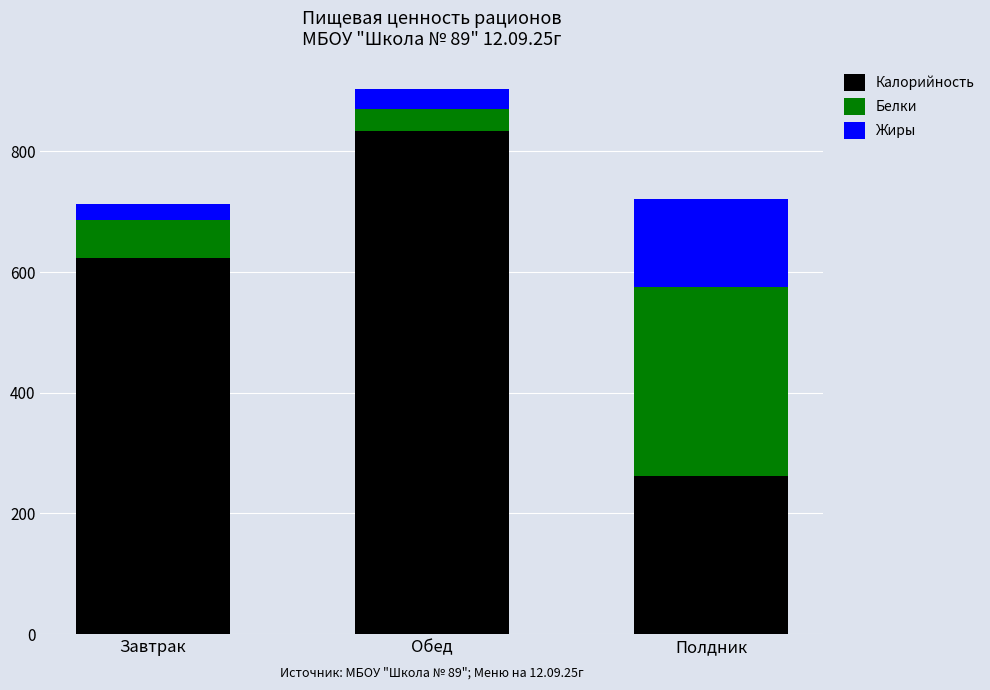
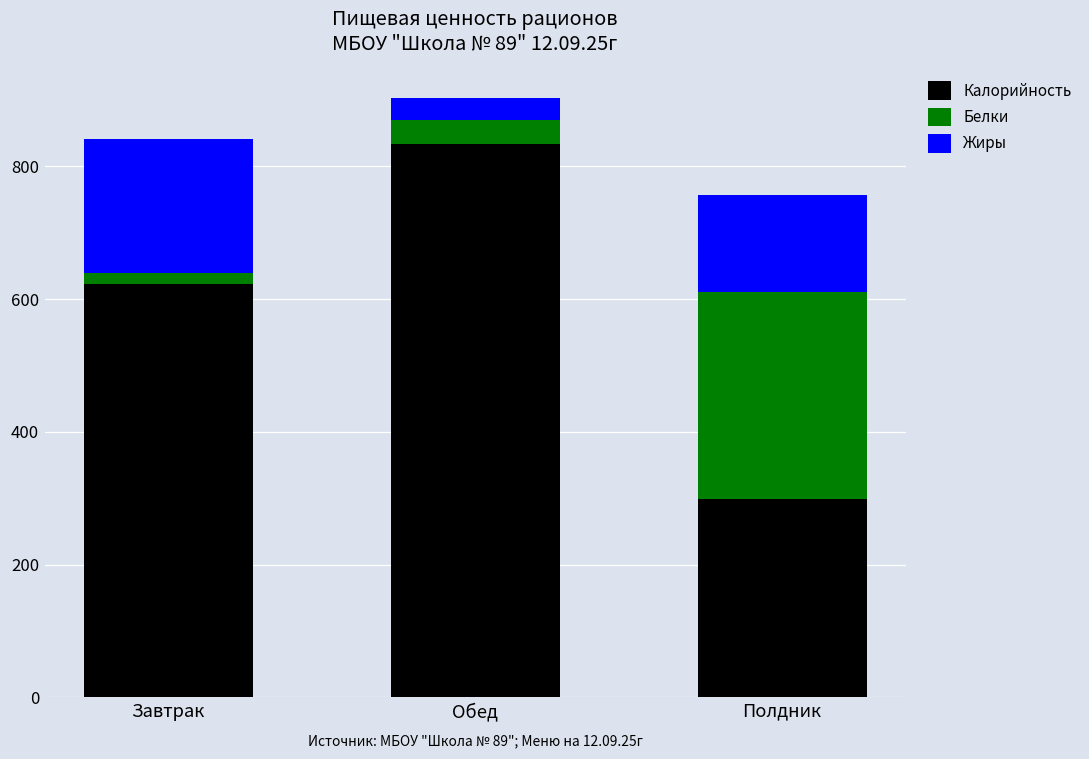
  {
    "Калорийность": {
      "Завтрак": 620,
      "Обед": 830,
-     "Полдник": 260
+     "Полдник": 300
    },
    "Белки": {
-     "Завтрак": 60,
+     "Завтрак": 20,
      "Обед": 40,
      "Полдник": 310
    },
    "Жиры": {
-     "Завтрак": 30,
+     "Завтрак": 200,
      "Обед": 30,
      "Полдник": 150
    }
  }
